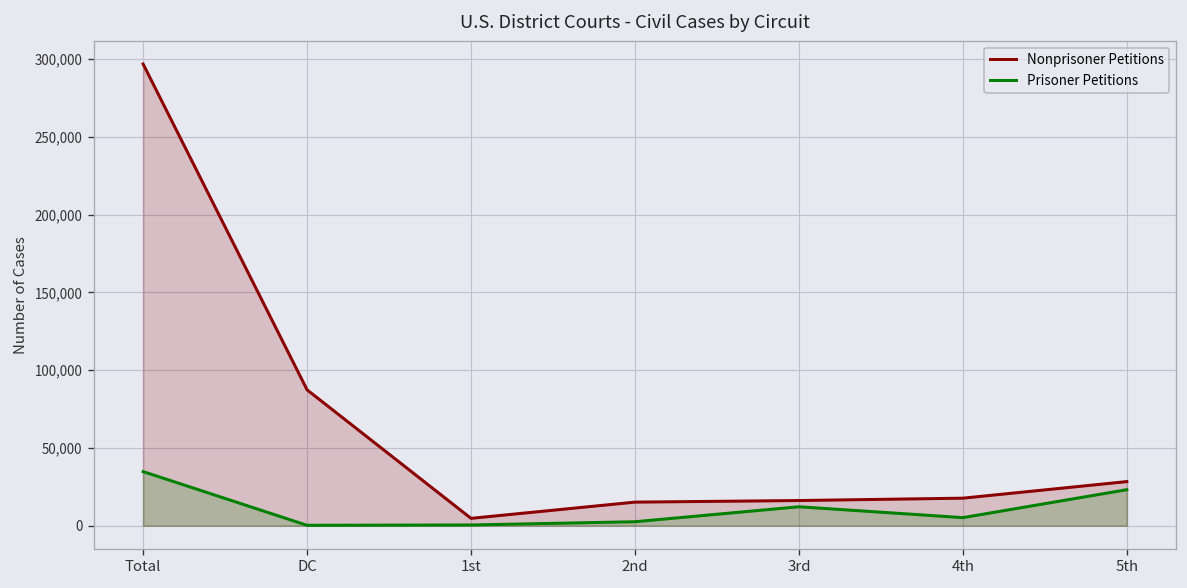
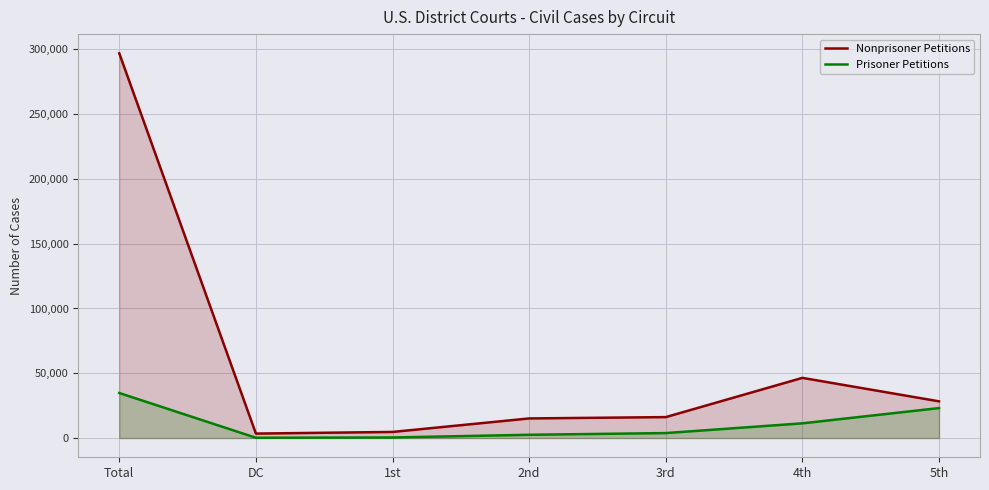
  {
    "Nonprisoner Petitions": {
      "Total": "297,000",
-     "DC": "87,000",
+     "DC": "3,000",
      "1st": "5,000",
      "2nd": "15,000",
      "3rd": "16,000",
-     "4th": "18,000",
+     "4th": "46,000",
      "5th": "28,000"
    },
    "Prisoner Petitions": {
      "Total": "35,000",
      "DC": "0",
      "1st": "0",
      "2nd": "3,000",
-     "3rd": "12,000",
-     "4th": "5,000",
+     "3rd": "4,000",
+     "4th": "11,000",
      "5th": "23,000"
    }
  }
